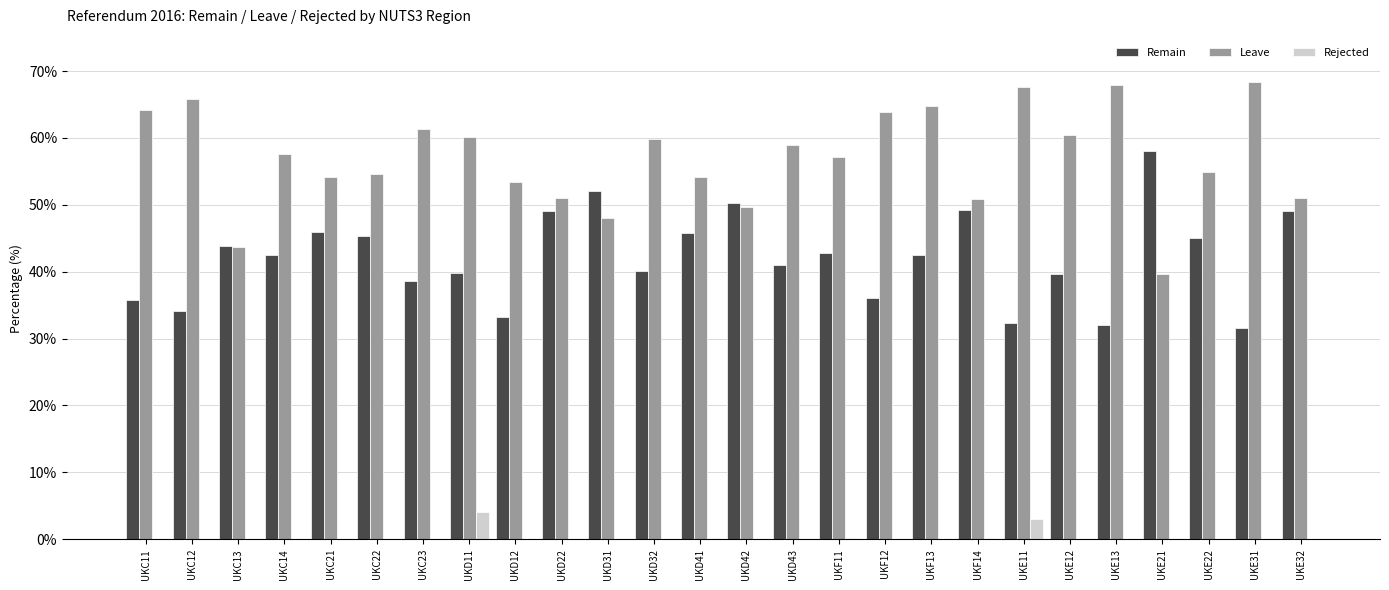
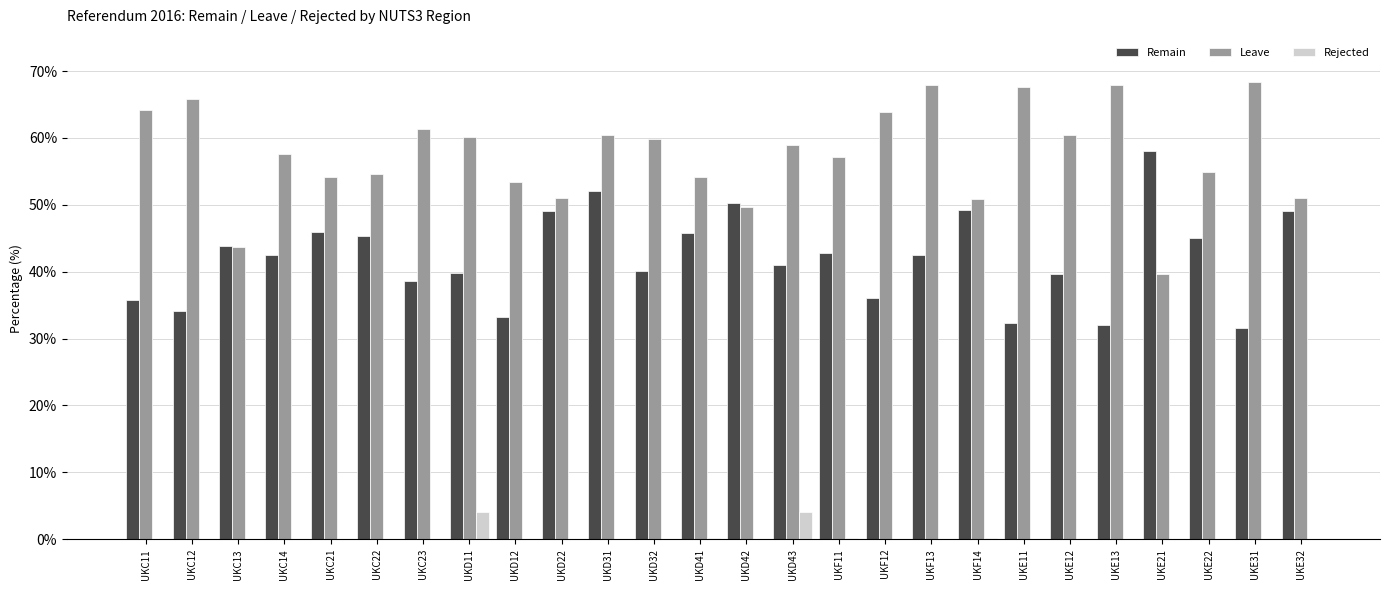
  {
    "Remain": {
      "UKC11": "36%",
      "UKC12": "34%",
      "UKC13": "44%",
      "UKC14": "42%",
      "UKC21": "46%",
      "UKC22": "45%",
      "UKC23": "39%",
      "UKD11": "40%",
      "UKD12": "33%",
      "UKD22": "49%",
      "UKD31": "52%",
      "UKD32": "40%",
      "UKD41": "46%",
      "UKD42": "50%",
      "UKD43": "41%",
      "UKF11": "43%",
      "UKF12": "36%",
      "UKF13": "42%",
      "UKF14": "49%",
      "UKE11": "32%",
      "UKE12": "40%",
      "UKE13": "32%",
      "UKE21": "58%",
      "UKE22": "45%",
      "UKE31": "32%",
      "UKE32": "49%"
    },
    "Leave": {
      "UKC11": "64%",
      "UKC12": "66%",
      "UKC13": "44%",
      "UKC14": "58%",
      "UKC21": "54%",
      "UKC22": "55%",
      "UKC23": "61%",
      "UKD11": "60%",
      "UKD12": "53%",
      "UKD22": "51%",
-     "UKD31": "48%",
+     "UKD31": "60%",
      "UKD32": "60%",
      "UKD41": "54%",
      "UKD42": "50%",
      "UKD43": "59%",
      "UKF11": "57%",
      "UKF12": "64%",
-     "UKF13": "65%",
+     "UKF13": "68%",
      "UKF14": "51%",
      "UKE11": "68%",
      "UKE12": "60%",
      "UKE13": "68%",
      "UKE21": "40%",
      "UKE22": "55%",
      "UKE31": "68%",
      "UKE32": "51%"
    },
    "Rejected": {
      "UKD11": "4%",
-     "UKD43": "0%",
-     "UKE11": "3%"
+     "UKD43": "4%",
+     "UKE11": "0%"
    }
  }
